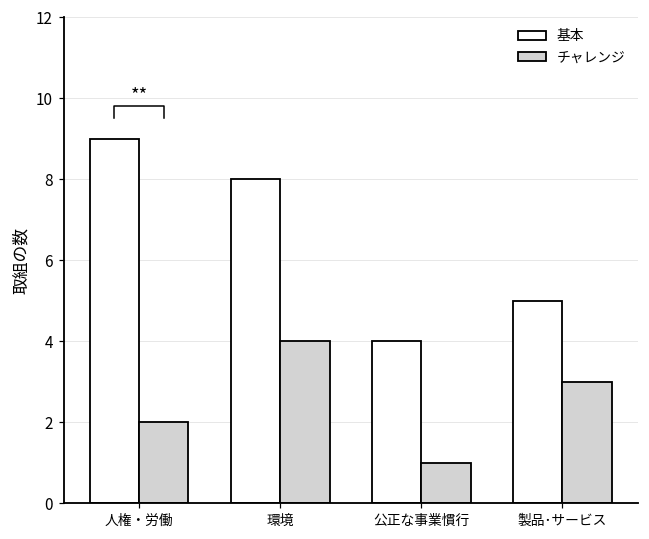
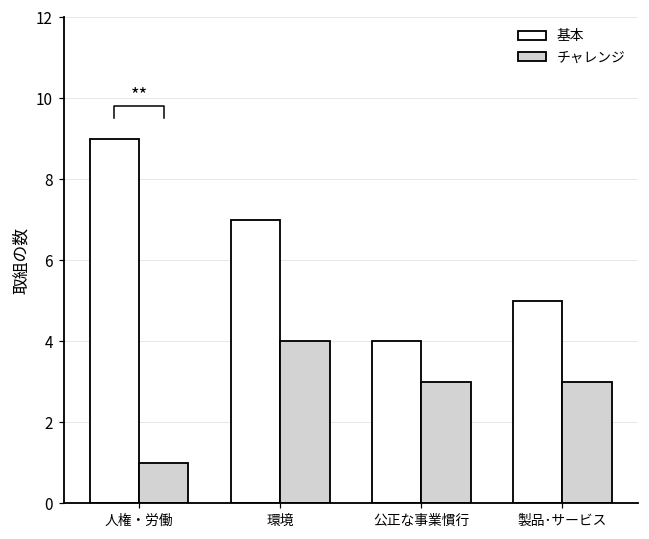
  {
    "基本": {
      "人権・労働": 9,
-     "環境": 8,
+     "環境": 7,
      "公正な事業慣行": 4,
      "製品･サービス": 5
    },
    "チャレンジ": {
-     "人権・労働": 2,
+     "人権・労働": 1,
      "環境": 4,
-     "公正な事業慣行": 1,
+     "公正な事業慣行": 3,
      "製品･サービス": 3
    }
  }
